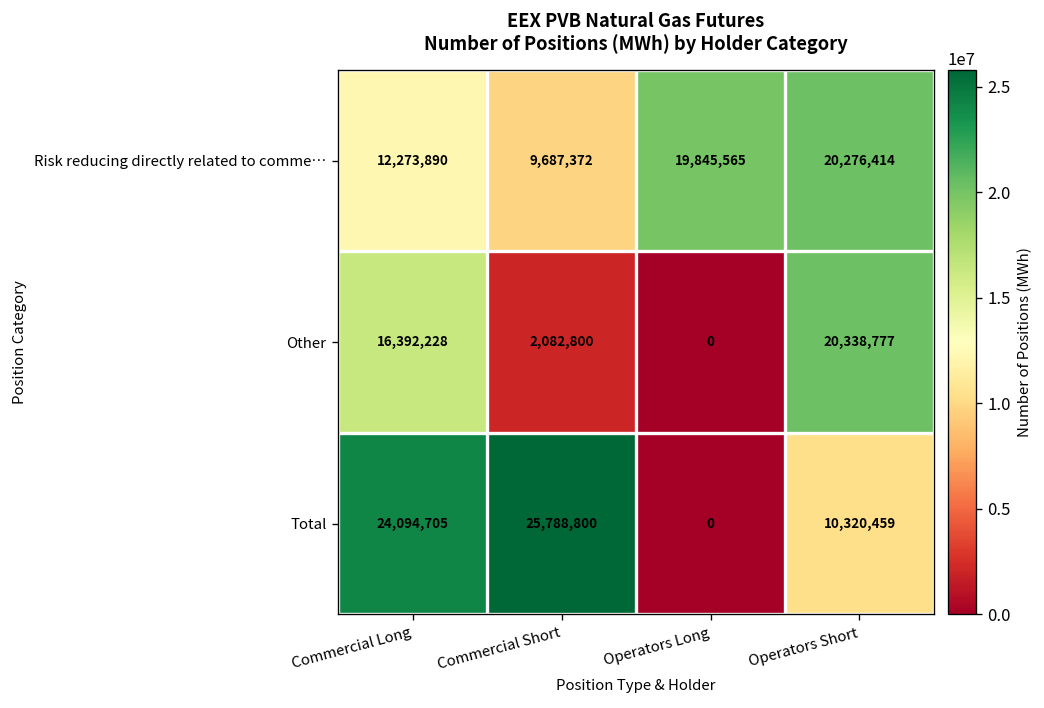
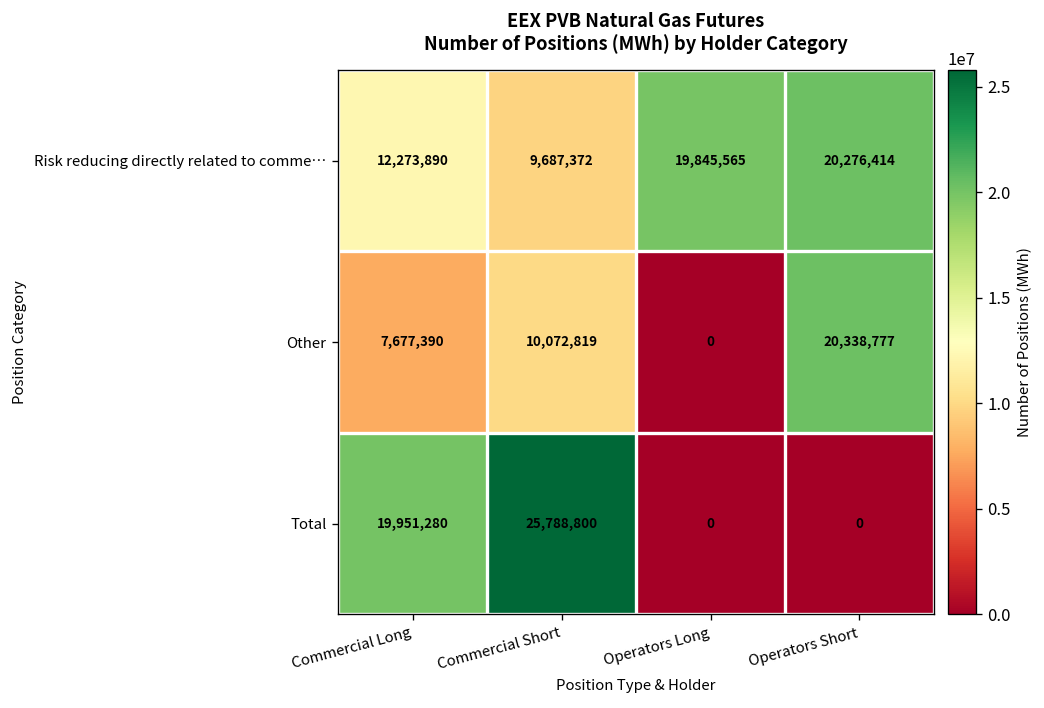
  {
    "Risk reducing directly related to comme…": {
      "Commercial Long": "12,273,890",
      "Commercial Short": "9,687,372",
      "Operators Long": "19,845,565",
      "Operators Short": "20,276,414"
    },
    "Other": {
-     "Commercial Long": "16,392,228",
-     "Commercial Short": "2,082,800",
+     "Commercial Long": "7,677,390",
+     "Commercial Short": "10,072,819",
      "Operators Long": "0",
      "Operators Short": "20,338,777"
    },
    "Total": {
-     "Commercial Long": "24,094,705",
+     "Commercial Long": "19,951,280",
      "Commercial Short": "25,788,800",
      "Operators Long": "0",
-     "Operators Short": "10,320,459"
+     "Operators Short": "0"
    }
  }
